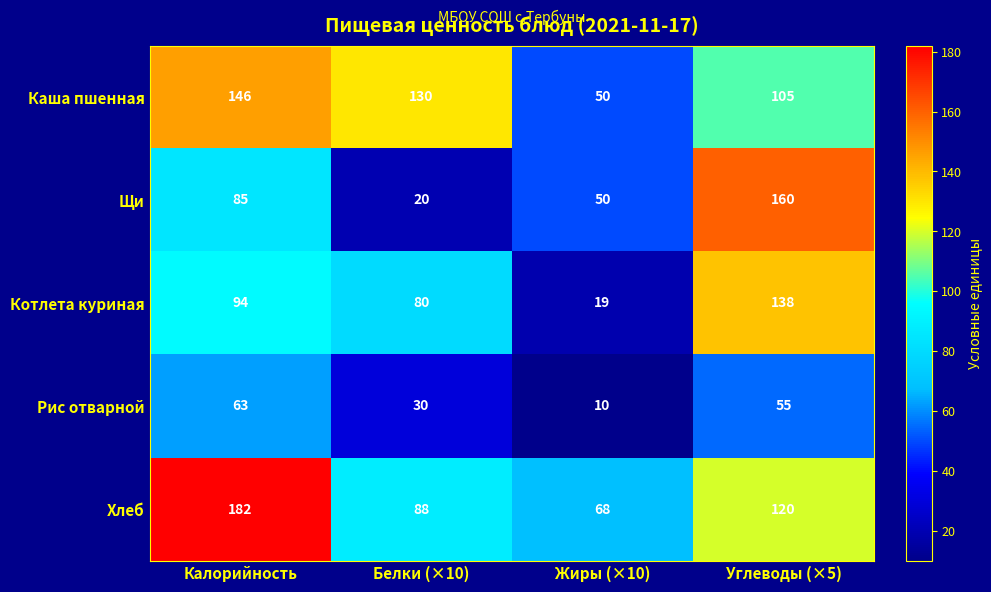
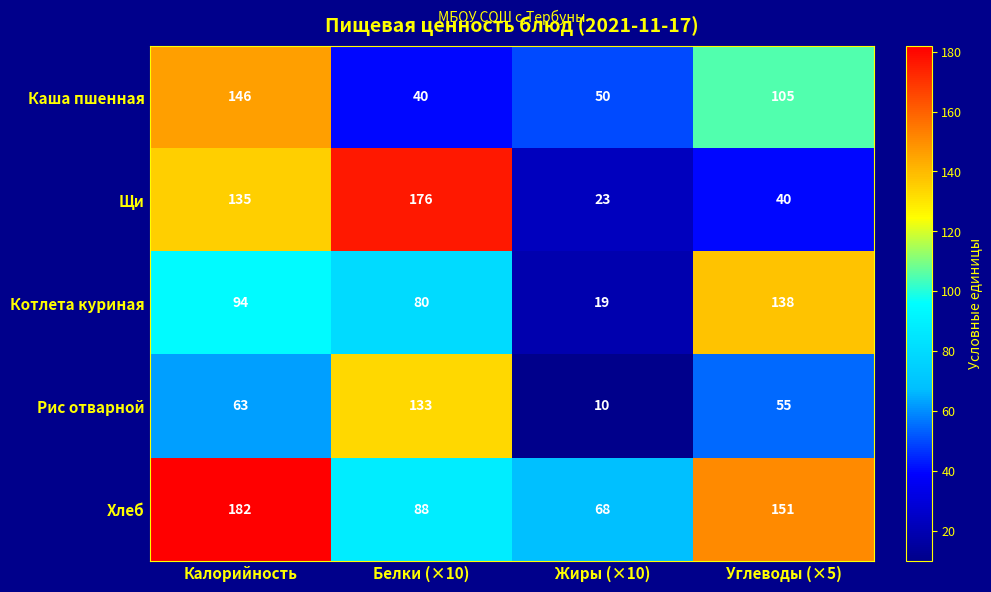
  {
    "Каша пшенная": {
      "Калорийность": 146,
-     "Белки (×10)": 130,
+     "Белки (×10)": 40,
      "Жиры (×10)": 50,
      "Углеводы (×5)": 105
    },
    "Щи": {
-     "Калорийность": 85,
-     "Белки (×10)": 20,
-     "Жиры (×10)": 50,
-     "Углеводы (×5)": 160
+     "Калорийность": 135,
+     "Белки (×10)": 176,
+     "Жиры (×10)": 23,
+     "Углеводы (×5)": 40
    },
    "Котлета куриная": {
      "Калорийность": 94,
      "Белки (×10)": 80,
      "Жиры (×10)": 19,
      "Углеводы (×5)": 138
    },
    "Рис отварной": {
      "Калорийность": 63,
-     "Белки (×10)": 30,
+     "Белки (×10)": 133,
      "Жиры (×10)": 10,
      "Углеводы (×5)": 55
    },
    "Хлеб": {
      "Калорийность": 182,
      "Белки (×10)": 88,
      "Жиры (×10)": 68,
-     "Углеводы (×5)": 120
+     "Углеводы (×5)": 151
    }
  }
